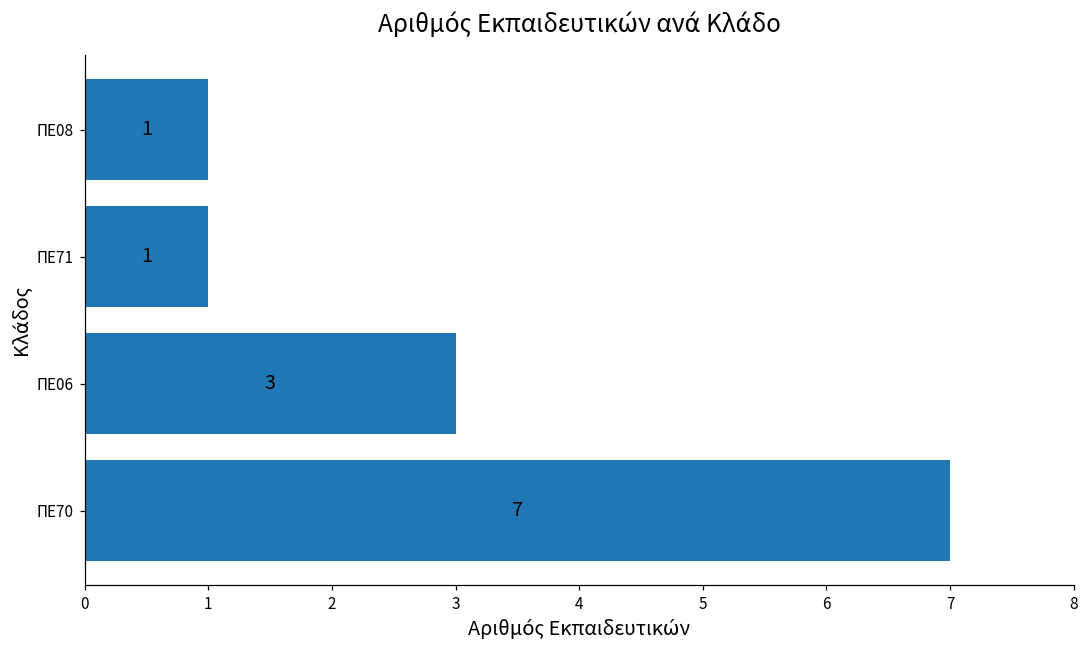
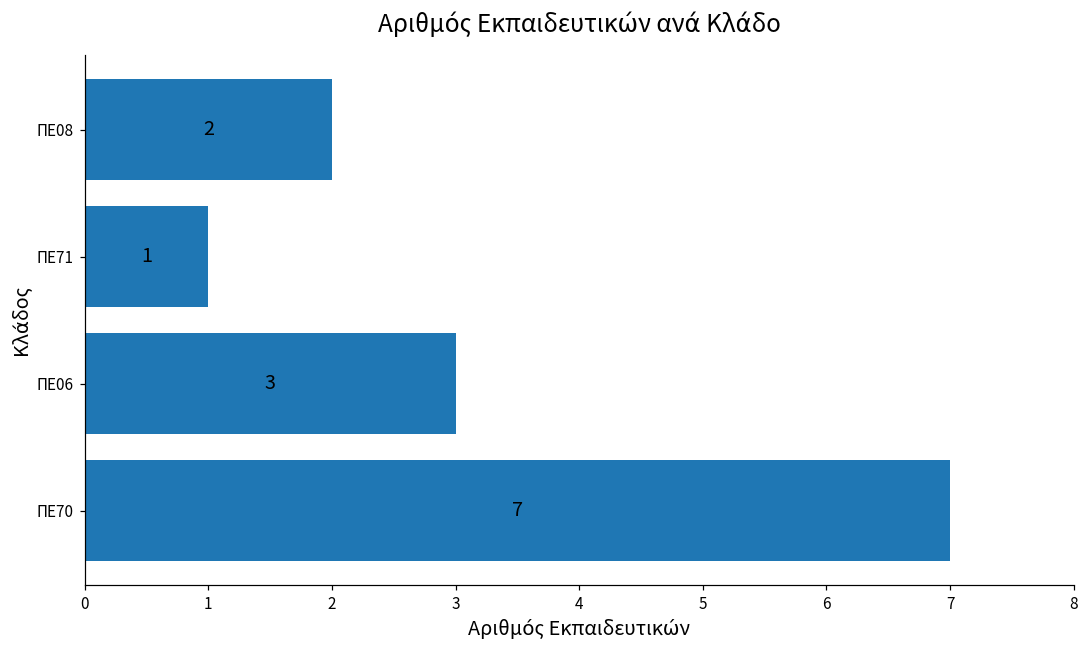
  {
-   "ΠΕ08": 1,
+   "ΠΕ08": 2,
    "ΠΕ71": 1,
    "ΠΕ06": 3,
    "ΠΕ70": 7
  }
